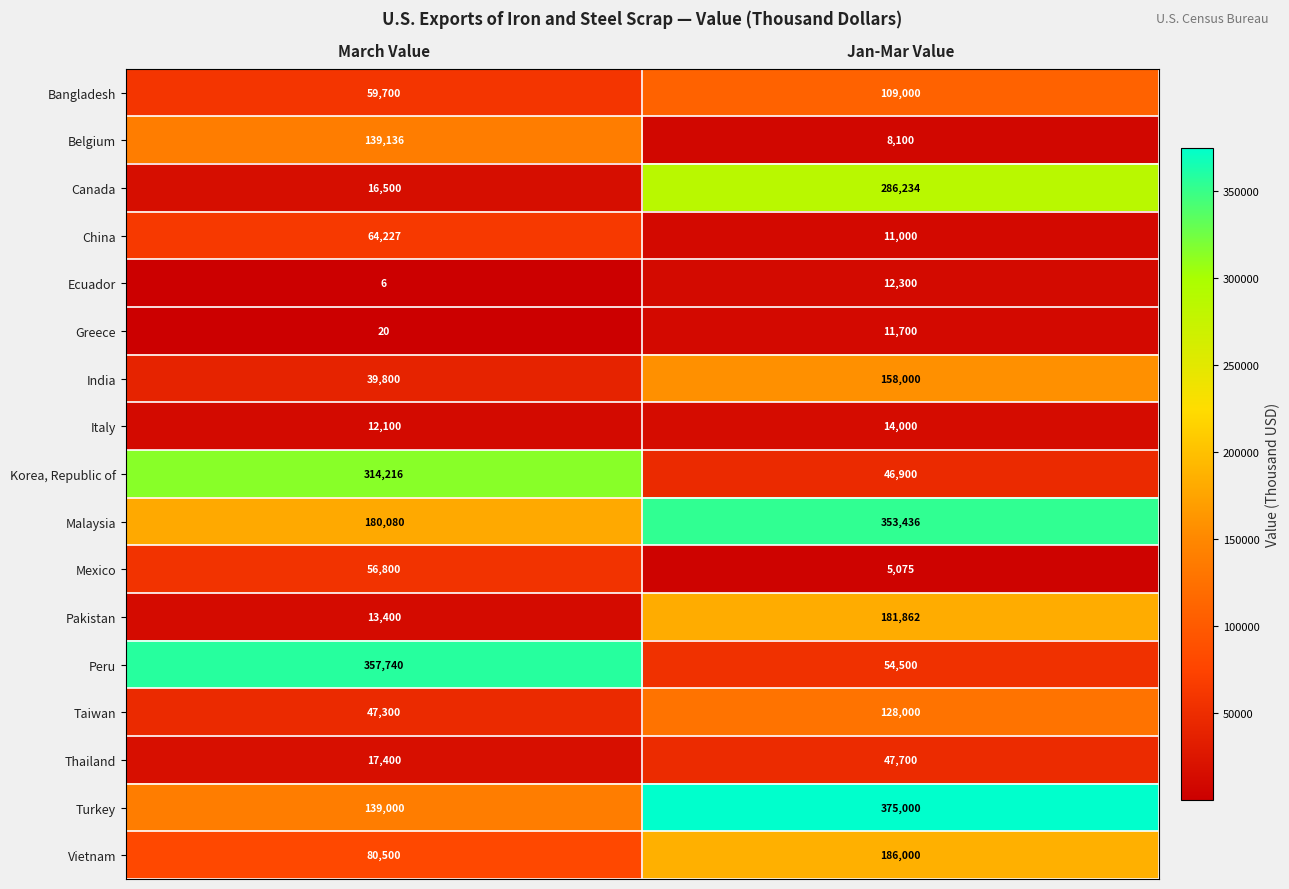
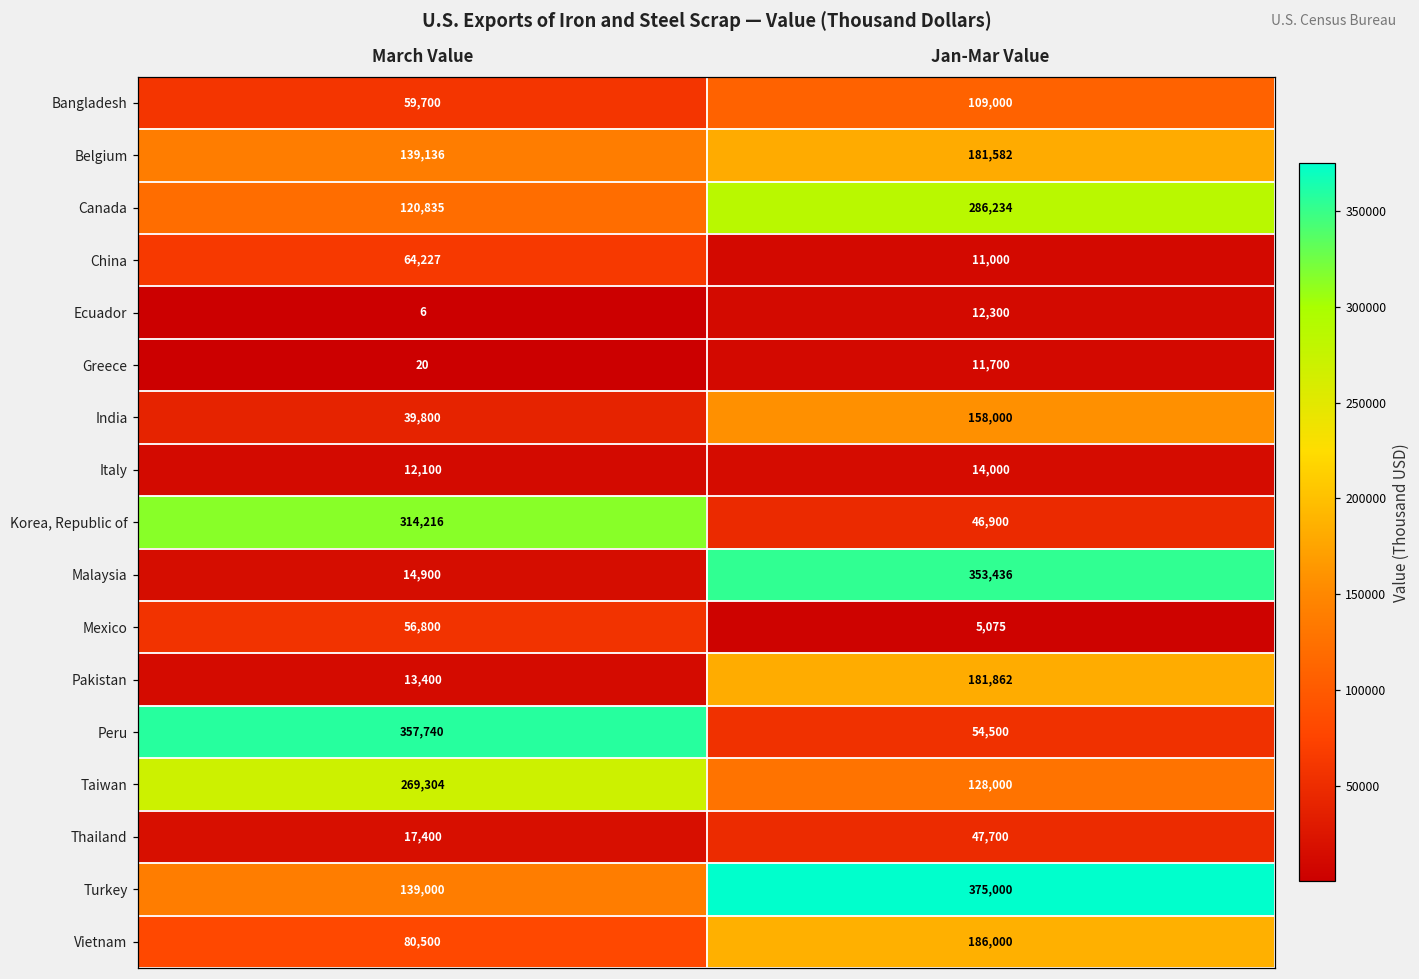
  {
    "Bangladesh": {
      "March Value": "59,700",
      "Jan-Mar Value": "109,000"
    },
    "Belgium": {
      "March Value": "139,136",
-     "Jan-Mar Value": "8,100"
+     "Jan-Mar Value": "181,582"
    },
    "Canada": {
-     "March Value": "16,500",
+     "March Value": "120,835",
      "Jan-Mar Value": "286,234"
    },
    "China": {
      "March Value": "64,227",
      "Jan-Mar Value": "11,000"
    },
    "Ecuador": {
      "March Value": "6",
      "Jan-Mar Value": "12,300"
    },
    "Greece": {
      "March Value": "20",
      "Jan-Mar Value": "11,700"
    },
    "India": {
      "March Value": "39,800",
      "Jan-Mar Value": "158,000"
    },
    "Italy": {
      "March Value": "12,100",
      "Jan-Mar Value": "14,000"
    },
    "Korea, Republic of": {
      "March Value": "314,216",
      "Jan-Mar Value": "46,900"
    },
    "Malaysia": {
-     "March Value": "180,080",
+     "March Value": "14,900",
      "Jan-Mar Value": "353,436"
    },
    "Mexico": {
      "March Value": "56,800",
      "Jan-Mar Value": "5,075"
    },
    "Pakistan": {
      "March Value": "13,400",
      "Jan-Mar Value": "181,862"
    },
    "Peru": {
      "March Value": "357,740",
      "Jan-Mar Value": "54,500"
    },
    "Taiwan": {
-     "March Value": "47,300",
+     "March Value": "269,304",
      "Jan-Mar Value": "128,000"
    },
    "Thailand": {
      "March Value": "17,400",
      "Jan-Mar Value": "47,700"
    },
    "Turkey": {
      "March Value": "139,000",
      "Jan-Mar Value": "375,000"
    },
    "Vietnam": {
      "March Value": "80,500",
      "Jan-Mar Value": "186,000"
    }
  }
